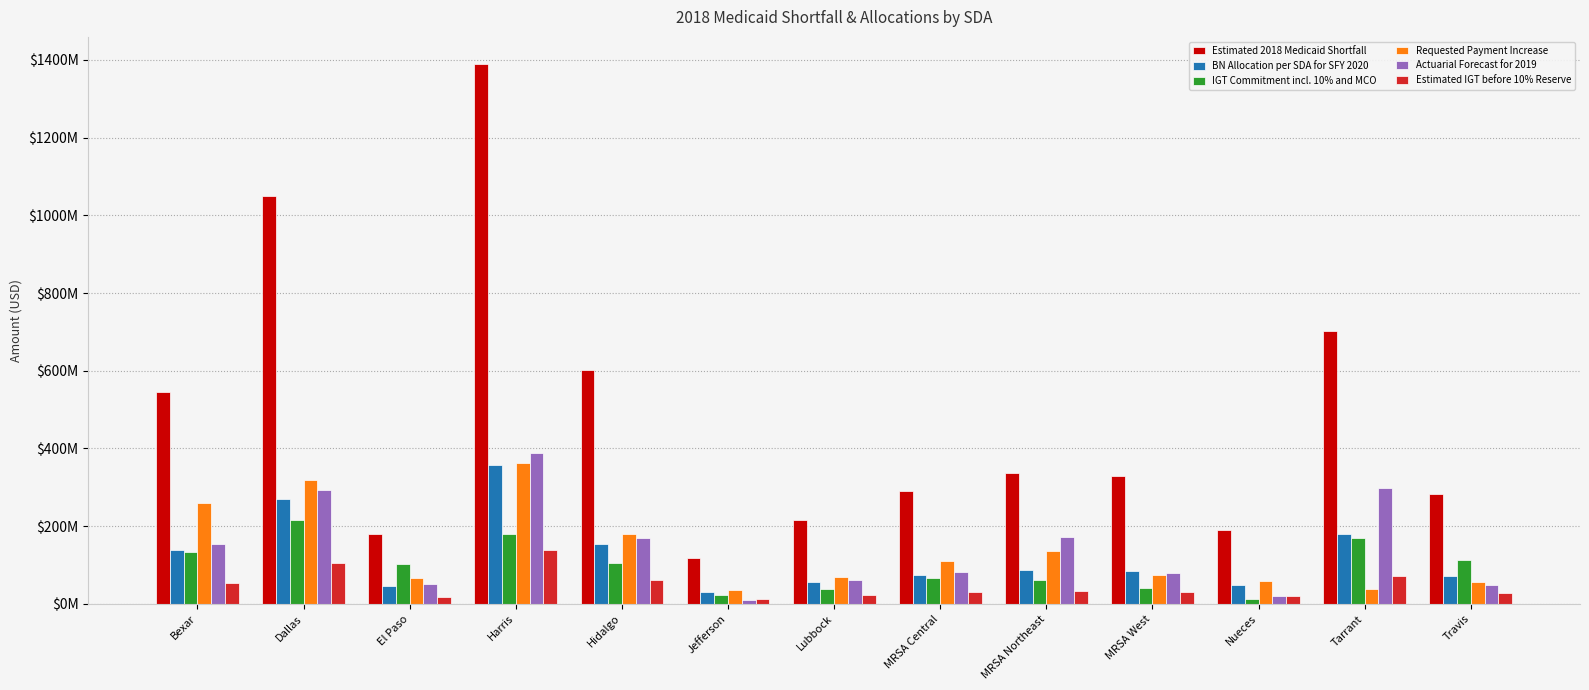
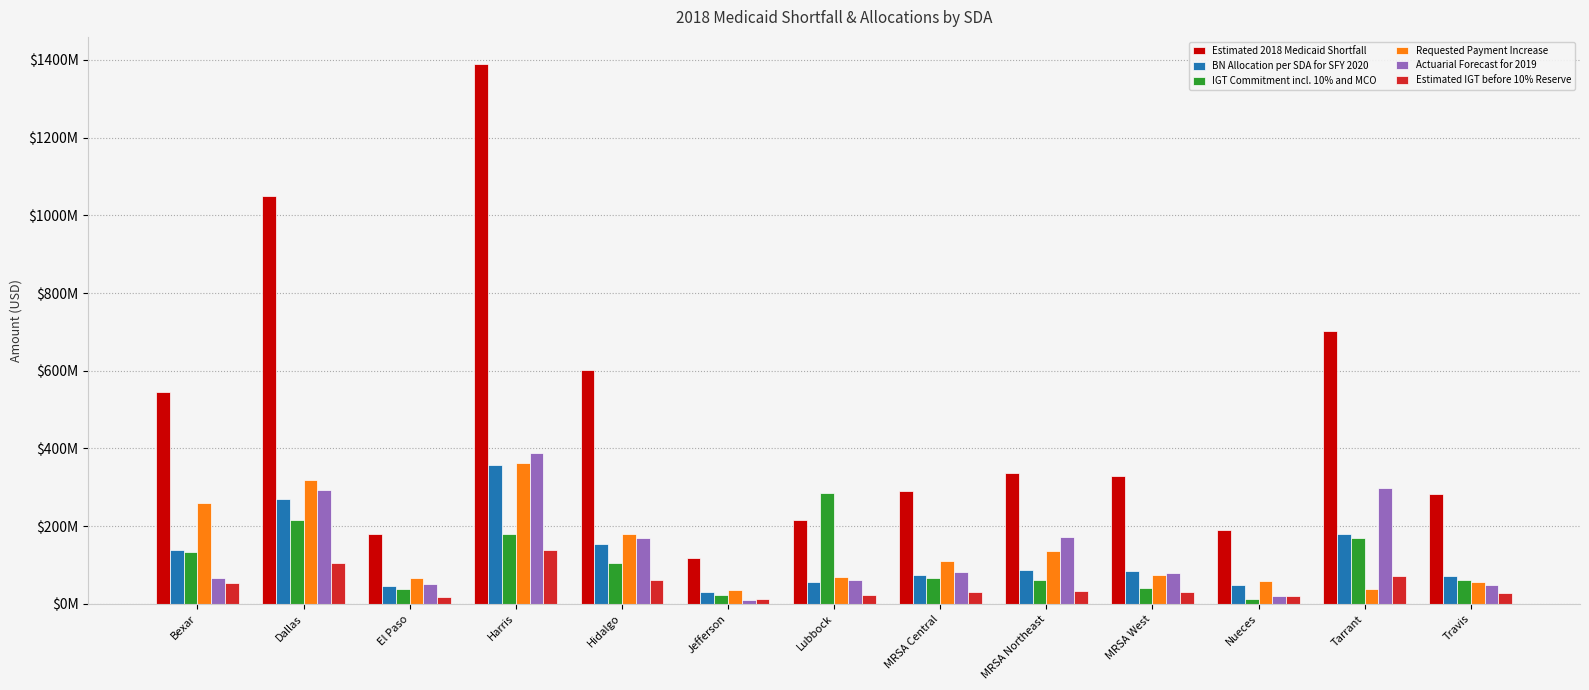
  {
    "BN Allocation per SDA for SFY 2020": {
      "Bexar": "$140000000",
      "Dallas": "$270000000",
      "El Paso": "$50000000",
      "Harris": "$360000000",
      "Hidalgo": "$150000000",
      "Jefferson": "$30000000",
      "Lubbock": "$60000000",
      "MRSA Central": "$70000000",
      "MRSA Northeast": "$90000000",
      "MRSA West": "$80000000",
      "Nueces": "$50000000",
      "Tarrant": "$180000000",
      "Travis": "$70000000"
    },
    "IGT Commitment incl. 10% and MCO": {
      "Bexar": "$130000000",
      "Dallas": "$210000000",
-     "El Paso": "$100000000",
+     "El Paso": "$40000000",
      "Harris": "$180000000",
      "Hidalgo": "$100000000",
      "Jefferson": "$20000000",
-     "Lubbock": "$40000000",
+     "Lubbock": "$290000000",
      "MRSA Central": "$70000000",
      "MRSA Northeast": "$60000000",
      "MRSA West": "$40000000",
      "Nueces": "$10000000",
      "Tarrant": "$170000000",
-     "Travis": "$110000000"
+     "Travis": "$60000000"
    },
    "Requested Payment Increase": {
      "Bexar": "$260000000",
      "Dallas": "$320000000",
      "El Paso": "$70000000",
      "Harris": "$360000000",
      "Hidalgo": "$180000000",
      "Jefferson": "$30000000",
      "Lubbock": "$70000000",
      "MRSA Central": "$110000000",
      "MRSA Northeast": "$140000000",
      "MRSA West": "$70000000",
      "Nueces": "$60000000",
      "Tarrant": "$40000000",
      "Travis": "$60000000"
    },
    "Actuarial Forecast for 2019": {
-     "Bexar": "$150000000",
+     "Bexar": "$70000000",
      "Dallas": "$290000000",
      "El Paso": "$50000000",
      "Harris": "$390000000",
      "Hidalgo": "$170000000",
      "Jefferson": "$10000000",
      "Lubbock": "$60000000",
      "MRSA Central": "$80000000",
      "MRSA Northeast": "$170000000",
      "MRSA West": "$80000000",
      "Nueces": "$20000000",
      "Tarrant": "$300000000",
      "Travis": "$50000000"
    }
  }
